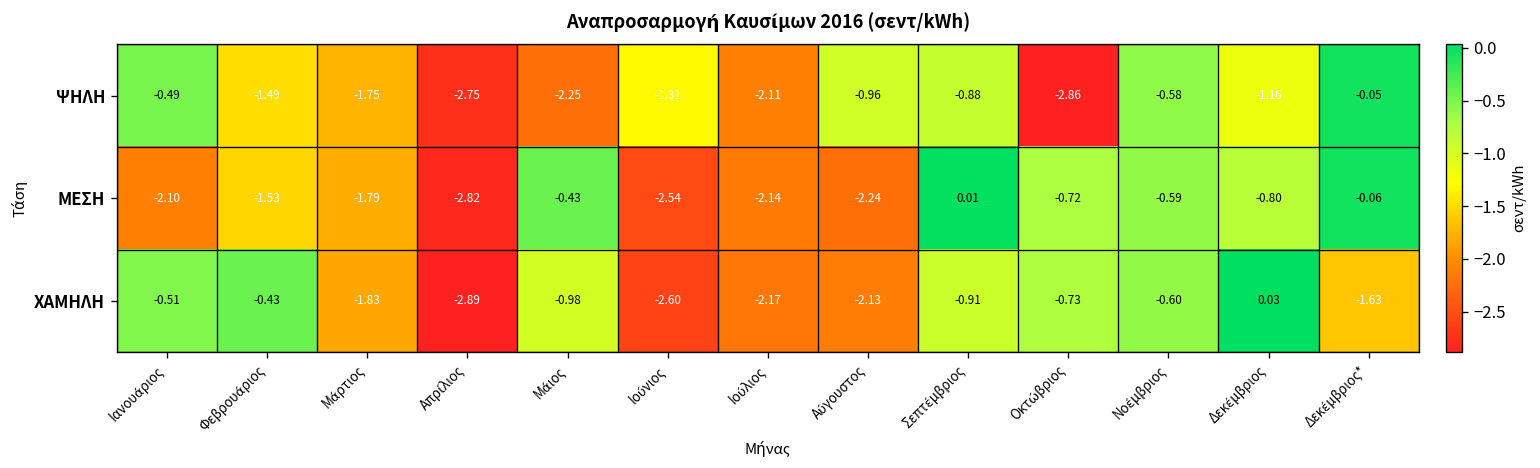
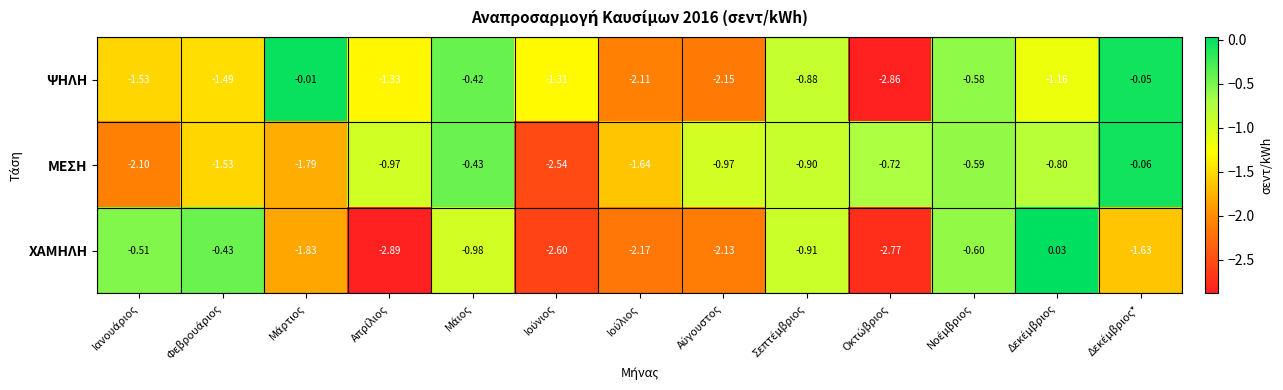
  {
    "ΨΗΛΗ": {
-     "Ιανουάριος": -0.49,
+     "Ιανουάριος": -1.53,
      "Φεβρουάριος": -1.49,
-     "Μάρτιος": -1.75,
-     "Απρίλιος": -2.75,
-     "Μάιος": -2.25,
+     "Μάρτιος": -0.01,
+     "Απρίλιος": -1.33,
+     "Μάιος": -0.42,
      "Ιούνιος": -1.31,
      "Ιούλιος": -2.11,
-     "Αύγουστος": -0.96,
+     "Αύγουστος": -2.15,
      "Σεπτέμβριος": -0.88,
      "Οκτώβριος": -2.86,
      "Νοέμβριος": -0.58,
      "Δεκέμβριος": -1.16,
      "Δεκέμβριος*": -0.05
    },
    "ΜΕΣΗ": {
      "Ιανουάριος": -2.10,
      "Φεβρουάριος": -1.53,
      "Μάρτιος": -1.79,
-     "Απρίλιος": -2.82,
+     "Απρίλιος": -0.97,
      "Μάιος": -0.43,
      "Ιούνιος": -2.54,
-     "Ιούλιος": -2.14,
-     "Αύγουστος": -2.24,
-     "Σεπτέμβριος": 0.01,
+     "Ιούλιος": -1.64,
+     "Αύγουστος": -0.97,
+     "Σεπτέμβριος": -0.90,
      "Οκτώβριος": -0.72,
      "Νοέμβριος": -0.59,
      "Δεκέμβριος": -0.80,
      "Δεκέμβριος*": -0.06
    },
    "ΧΑΜΗΛΗ": {
      "Ιανουάριος": -0.51,
      "Φεβρουάριος": -0.43,
      "Μάρτιος": -1.83,
      "Απρίλιος": -2.89,
      "Μάιος": -0.98,
      "Ιούνιος": -2.60,
      "Ιούλιος": -2.17,
      "Αύγουστος": -2.13,
      "Σεπτέμβριος": -0.91,
-     "Οκτώβριος": -0.73,
+     "Οκτώβριος": -2.77,
      "Νοέμβριος": -0.60,
      "Δεκέμβριος": 0.03,
      "Δεκέμβριος*": -1.63
    }
  }
